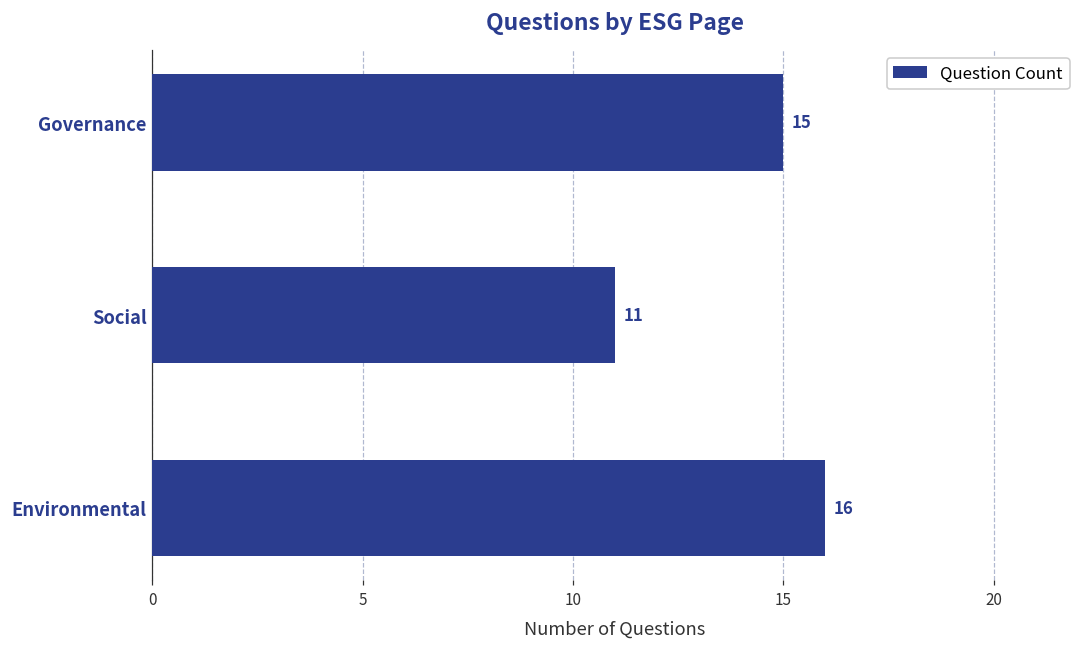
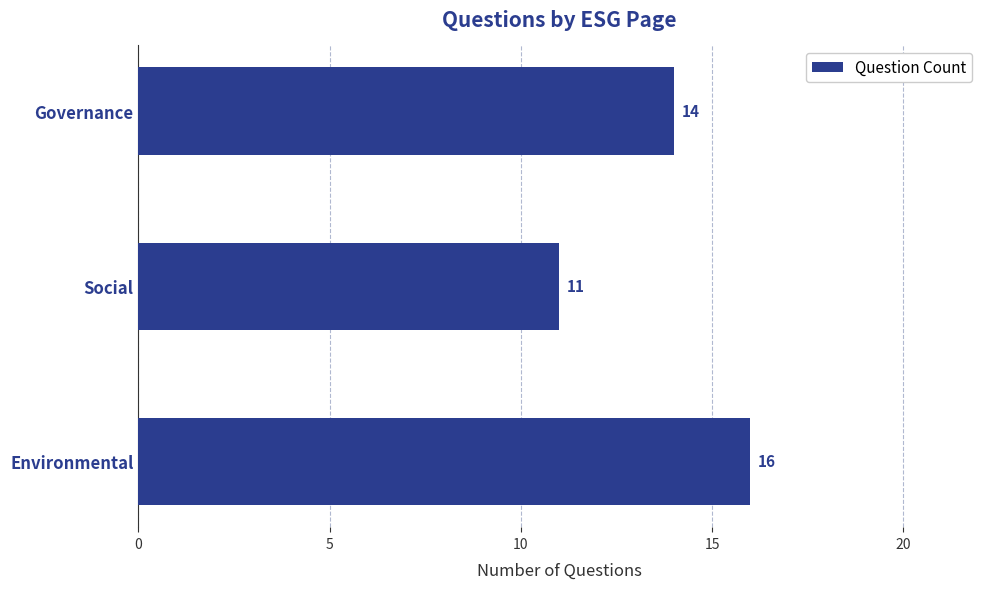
  {
-   "Governance": 15,
+   "Governance": 14,
    "Social": 11,
    "Environmental": 16
  }
